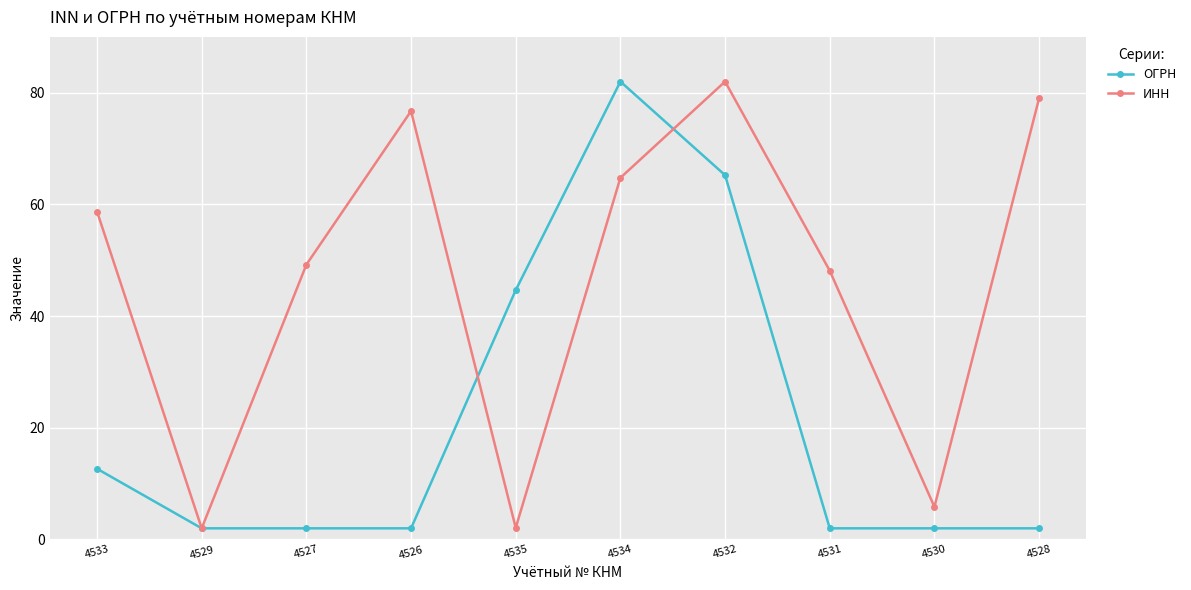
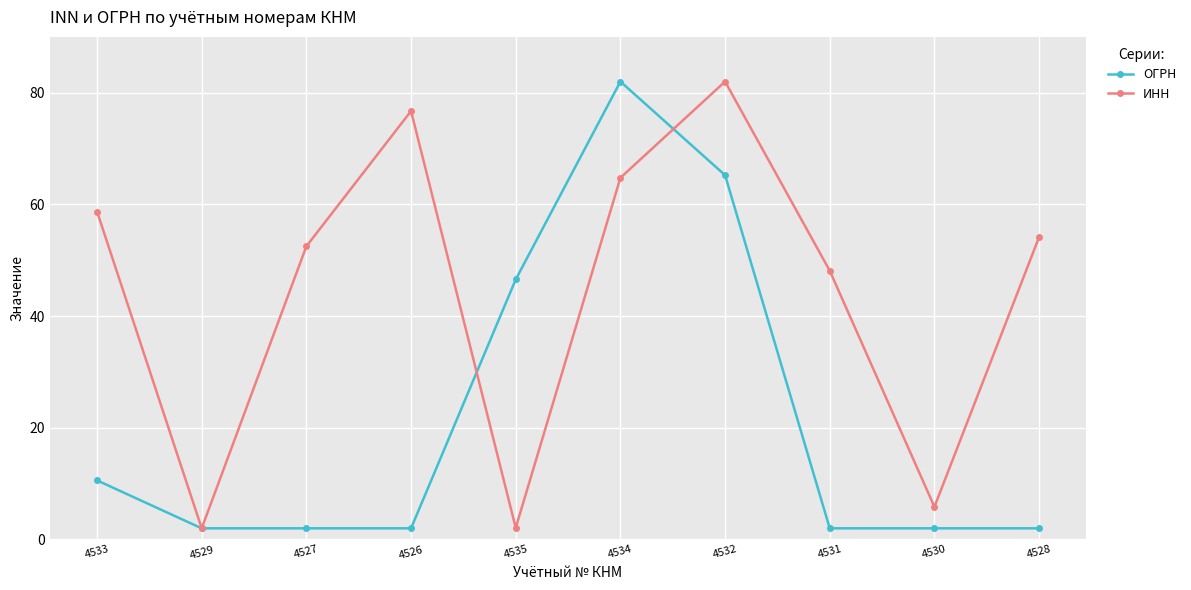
  {
    "ОГРН": {
-     "4533": 13,
+     "4533": 11,
      "4527": 2,
      "4526": 2,
-     "4535": 45,
+     "4535": 47,
      "4534": 82,
      "4532": 65,
      "4531": 2,
      "4530": 2,
      "4528": 2
    },
    "ИНН": {
      "4533": 59,
-     "4527": 49,
+     "4527": 52,
      "4526": 77,
      "4535": 2,
      "4534": 65,
      "4532": 82,
      "4531": 48,
      "4530": 6,
-     "4528": 79
+     "4528": 54
    }
  }
